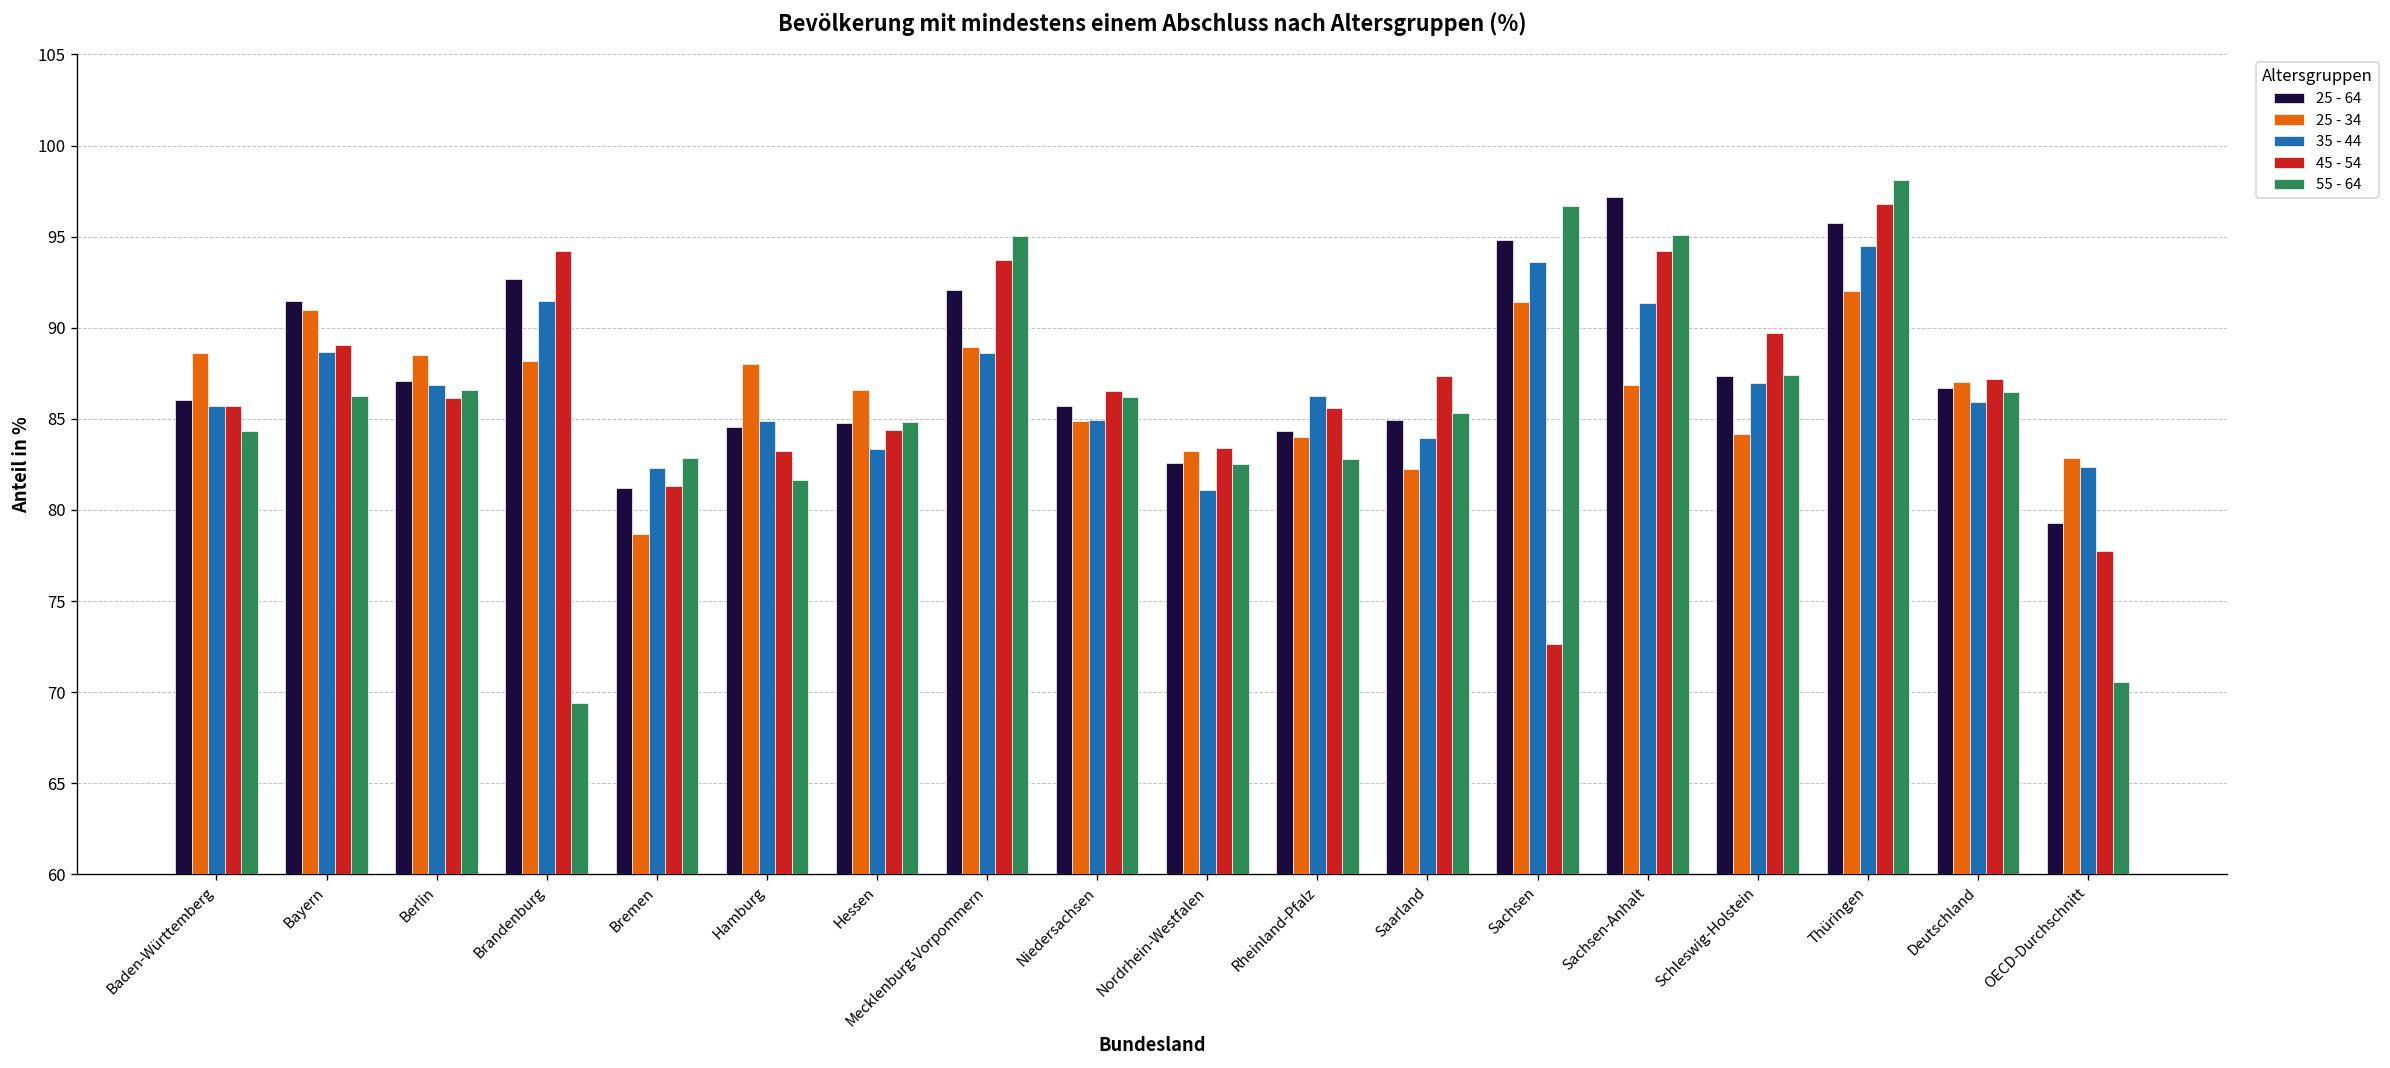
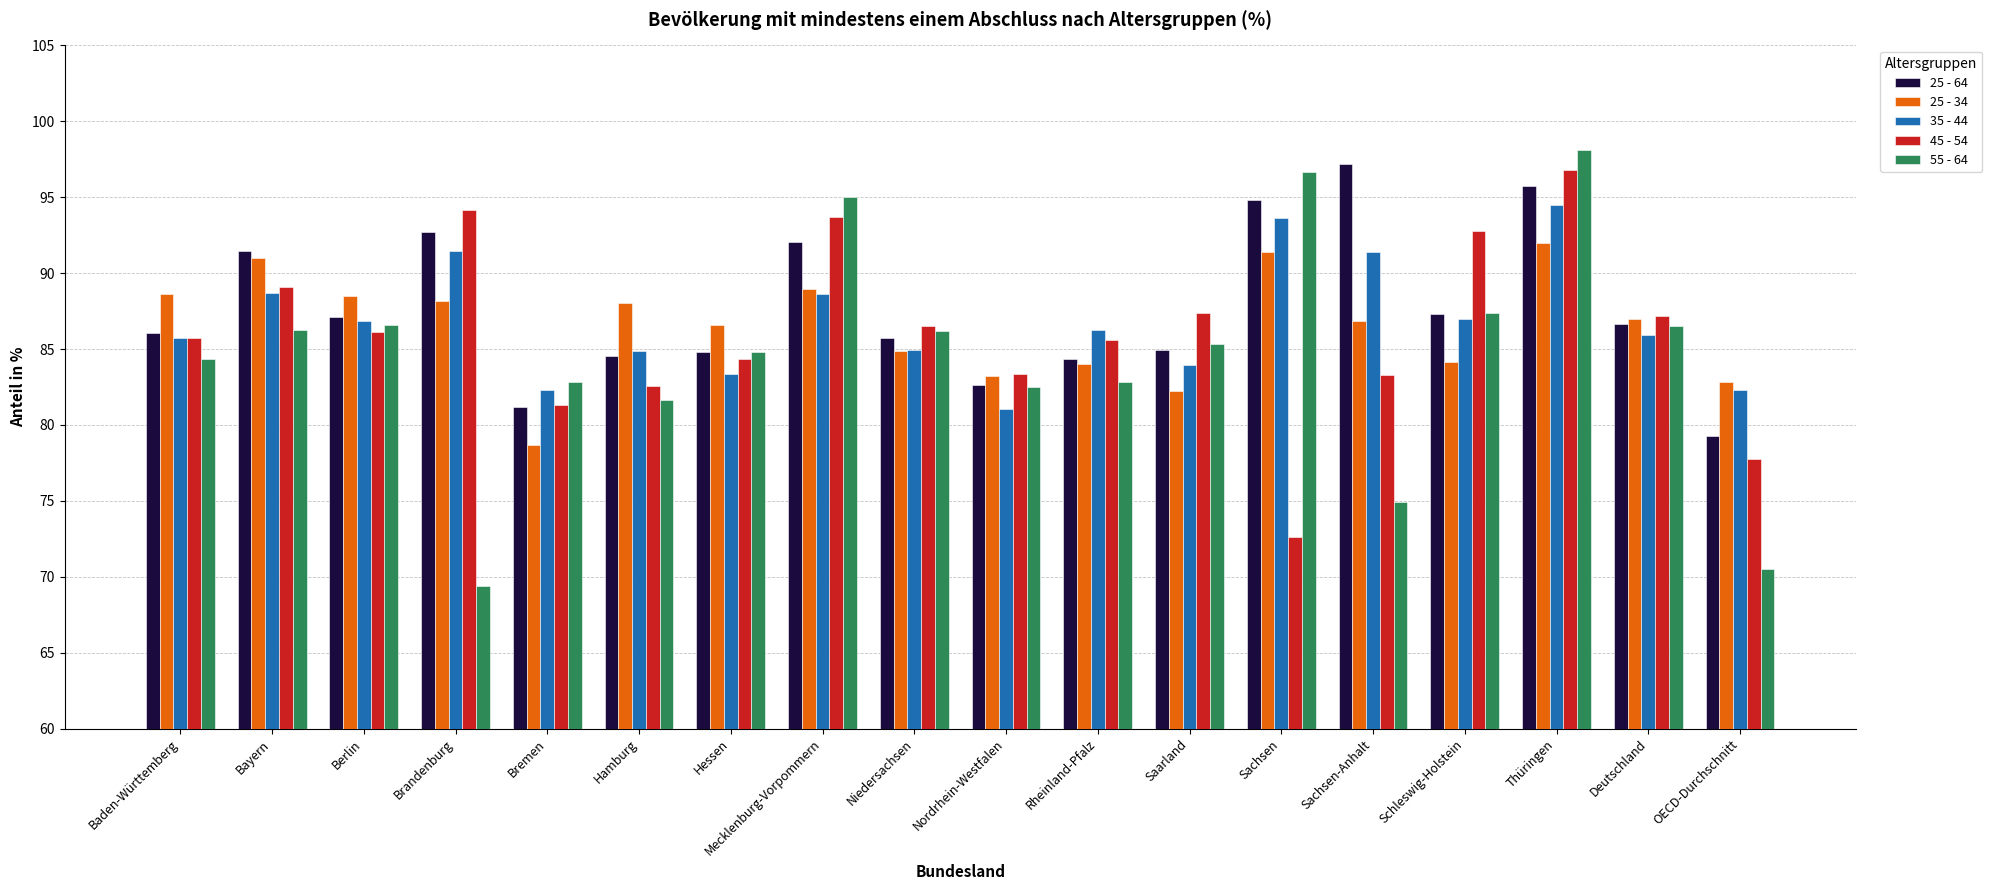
  {
    "25 - 64": {
      "Baden-Württemberg": 86.1,
      "Bayern": 91.5,
      "Berlin": 87.1,
      "Brandenburg": 92.7,
      "Bremen": 81.2,
      "Hamburg": 84.6,
      "Hessen": 84.8,
      "Mecklenburg-Vorpommern": 92.1,
      "Niedersachsen": 85.7,
      "Nordrhein-Westfalen": 82.6,
      "Rheinland-Pfalz": 84.4,
      "Saarland": 84.9,
      "Sachsen": 94.8,
      "Sachsen-Anhalt": 97.2,
      "Schleswig-Holstein": 87.3,
      "Thüringen": 95.7,
      "Deutschland": 86.7,
      "OECD-Durchschnitt": 79.3
    },
    "25 - 34": {
      "Baden-Württemberg": 88.6,
      "Bayern": 91.0,
      "Berlin": 88.5,
      "Brandenburg": 88.2,
      "Bremen": 78.7,
      "Hamburg": 88.0,
      "Hessen": 86.6,
      "Mecklenburg-Vorpommern": 89.0,
      "Niedersachsen": 84.9,
      "Nordrhein-Westfalen": 83.2,
      "Rheinland-Pfalz": 84.0,
      "Saarland": 82.3,
      "Sachsen": 91.4,
      "Sachsen-Anhalt": 86.8,
      "Schleswig-Holstein": 84.2,
      "Thüringen": 92.0,
      "Deutschland": 87.0,
      "OECD-Durchschnitt": 82.9
    },
    "35 - 44": {
      "Baden-Württemberg": 85.7,
      "Bayern": 88.7,
      "Berlin": 86.9,
      "Brandenburg": 91.5,
      "Bremen": 82.3,
      "Hamburg": 84.9,
      "Hessen": 83.3,
      "Mecklenburg-Vorpommern": 88.6,
      "Niedersachsen": 84.9,
      "Nordrhein-Westfalen": 81.1,
      "Rheinland-Pfalz": 86.3,
      "Saarland": 83.9,
      "Sachsen": 93.6,
      "Sachsen-Anhalt": 91.4,
      "Schleswig-Holstein": 87.0,
      "Thüringen": 94.5,
      "Deutschland": 85.9,
      "OECD-Durchschnitt": 82.3
    },
    "45 - 54": {
      "Baden-Württemberg": 85.7,
      "Bayern": 89.1,
      "Berlin": 86.1,
      "Brandenburg": 94.2,
      "Bremen": 81.3,
-     "Hamburg": 83.2,
+     "Hamburg": 82.6,
      "Hessen": 84.4,
      "Mecklenburg-Vorpommern": 93.7,
      "Niedersachsen": 86.5,
      "Nordrhein-Westfalen": 83.4,
      "Rheinland-Pfalz": 85.6,
      "Saarland": 87.4,
      "Sachsen": 72.6,
-     "Sachsen-Anhalt": 94.2,
-     "Schleswig-Holstein": 89.7,
+     "Sachsen-Anhalt": 83.3,
+     "Schleswig-Holstein": 92.8,
      "Thüringen": 96.8,
      "Deutschland": 87.2,
      "OECD-Durchschnitt": 77.7
    },
    "55 - 64": {
      "Baden-Württemberg": 84.3,
      "Bayern": 86.3,
      "Berlin": 86.6,
      "Brandenburg": 69.4,
      "Bremen": 82.8,
      "Hamburg": 81.7,
      "Hessen": 84.8,
      "Mecklenburg-Vorpommern": 95.0,
      "Niedersachsen": 86.2,
      "Nordrhein-Westfalen": 82.5,
      "Rheinland-Pfalz": 82.8,
      "Saarland": 85.3,
      "Sachsen": 96.7,
-     "Sachsen-Anhalt": 95.1,
+     "Sachsen-Anhalt": 75.0,
      "Schleswig-Holstein": 87.4,
      "Thüringen": 98.1,
      "Deutschland": 86.5,
      "OECD-Durchschnitt": 70.5
    }
  }
